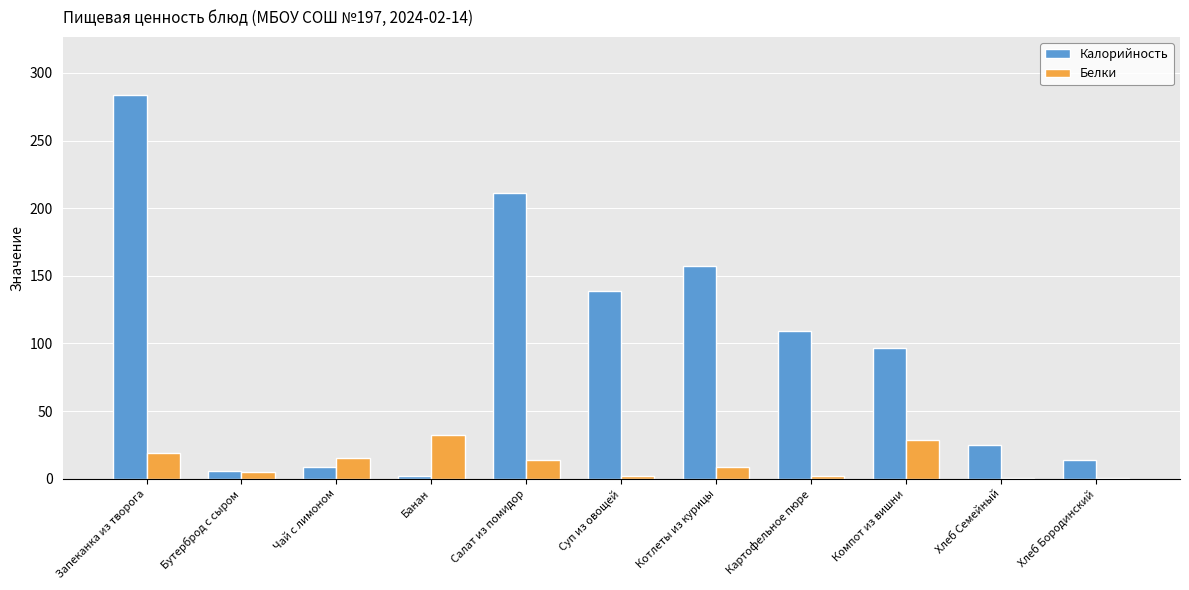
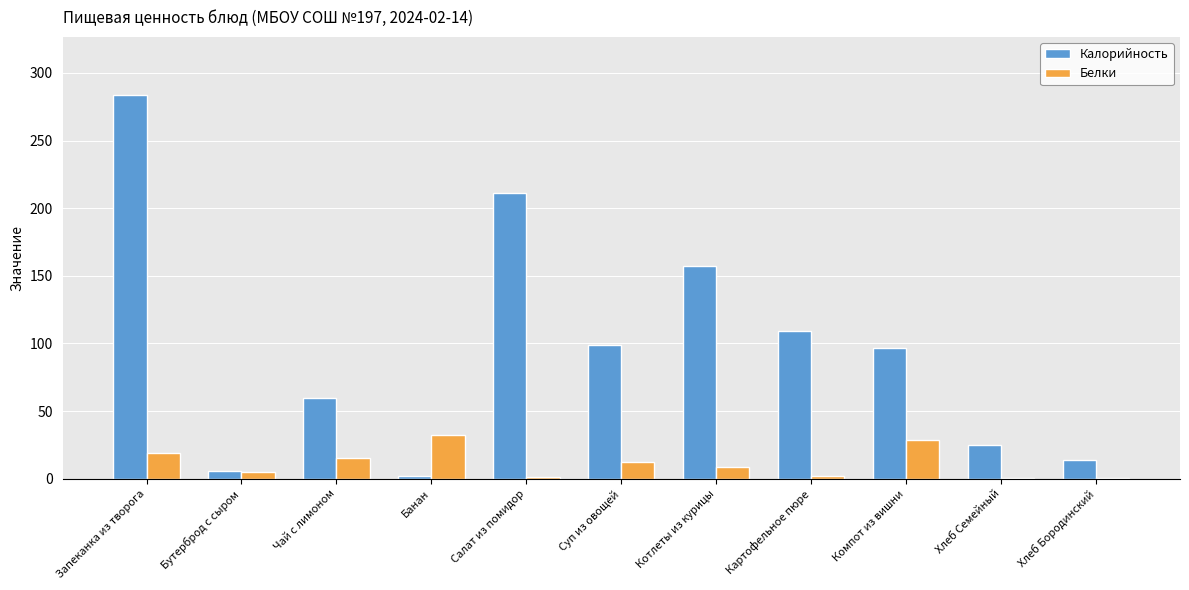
  {
    "Калорийность": {
      "Запеканка из творога": 284,
      "Бутерброд с сыром": 6,
-     "Чай с лимоном": 9,
+     "Чай с лимоном": 60,
      "Банан": 2,
      "Салат из помидор": 211,
-     "Суп из овощей": 139,
+     "Суп из овощей": 99,
      "Котлеты из курицы": 157,
      "Картофельное пюре": 109,
      "Компот из вишни": 97,
      "Хлеб Семейный": 25,
      "Хлеб Бородинский": 14
    },
    "Белки": {
      "Запеканка из творога": 19,
      "Бутерброд с сыром": 5,
      "Чай с лимоном": 15,
      "Банан": 32,
-     "Салат из помидор": 14,
-     "Суп из овощей": 2,
+     "Салат из помидор": 1,
+     "Суп из овощей": 12,
      "Котлеты из курицы": 9,
      "Картофельное пюре": 2,
      "Компот из вишни": 29
    }
  }
